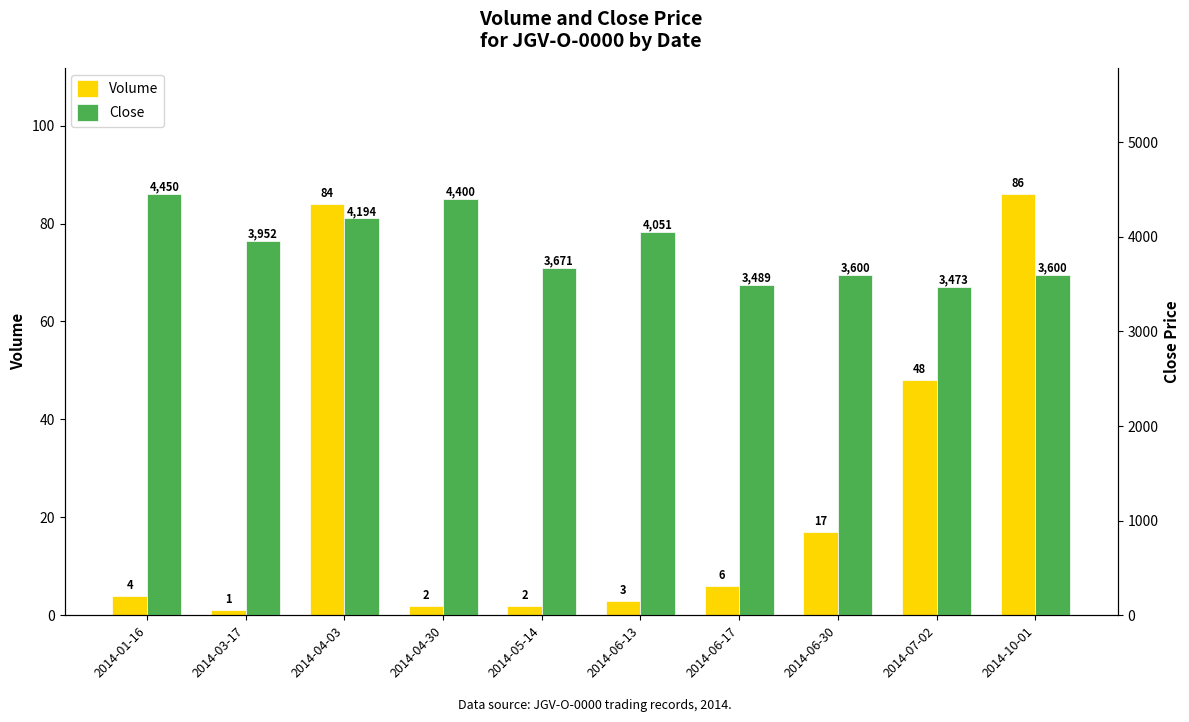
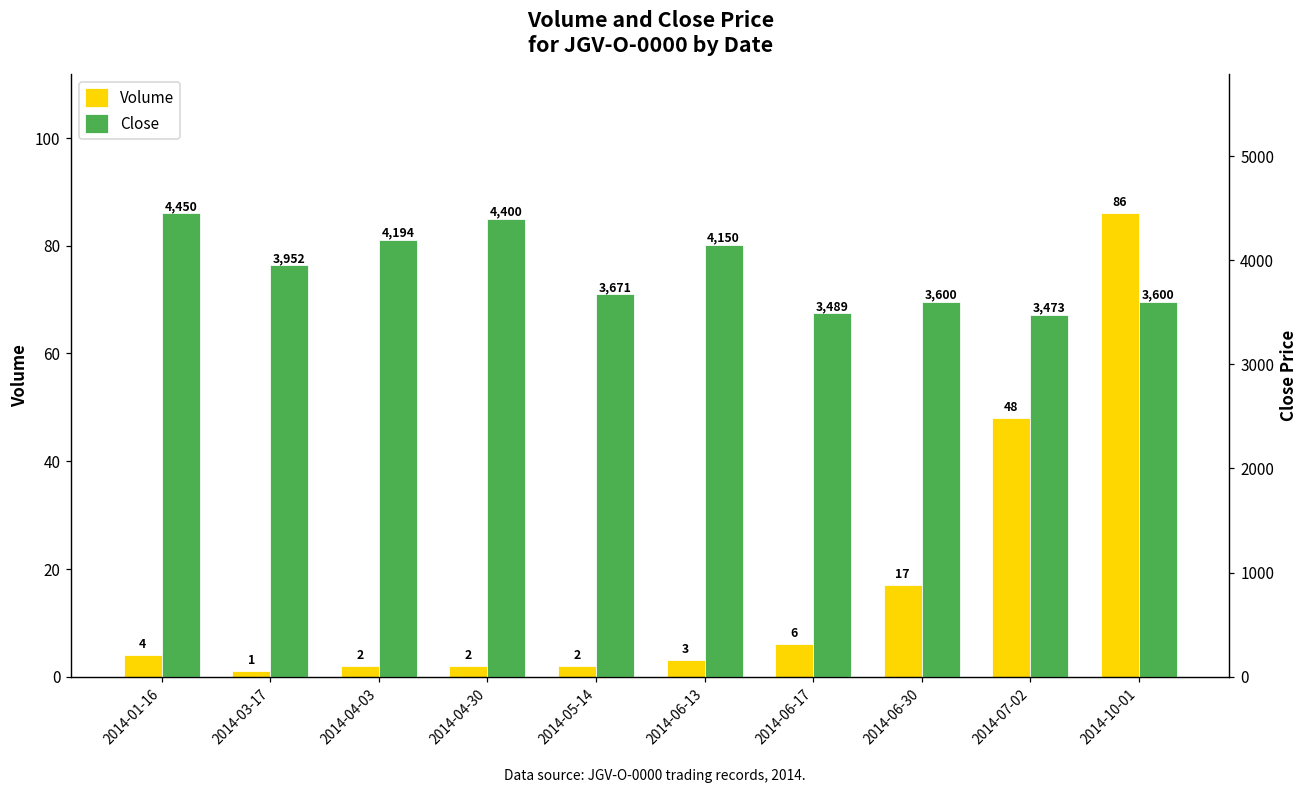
  {
    "Volume": {
      "2014-01-16": "4",
      "2014-03-17": "1",
-     "2014-04-03": "84",
+     "2014-04-03": "2",
      "2014-04-30": "2",
      "2014-05-14": "2",
      "2014-06-13": "3",
      "2014-06-17": "6",
      "2014-06-30": "17",
      "2014-07-02": "48",
      "2014-10-01": "86"
    },
    "Close": {
      "2014-01-16": "4,450",
      "2014-03-17": "3,952",
      "2014-04-03": "4,194",
      "2014-04-30": "4,400",
      "2014-05-14": "3,671",
-     "2014-06-13": "4,051",
+     "2014-06-13": "4,150",
      "2014-06-17": "3,489",
      "2014-06-30": "3,600",
      "2014-07-02": "3,473",
      "2014-10-01": "3,600"
    }
  }
